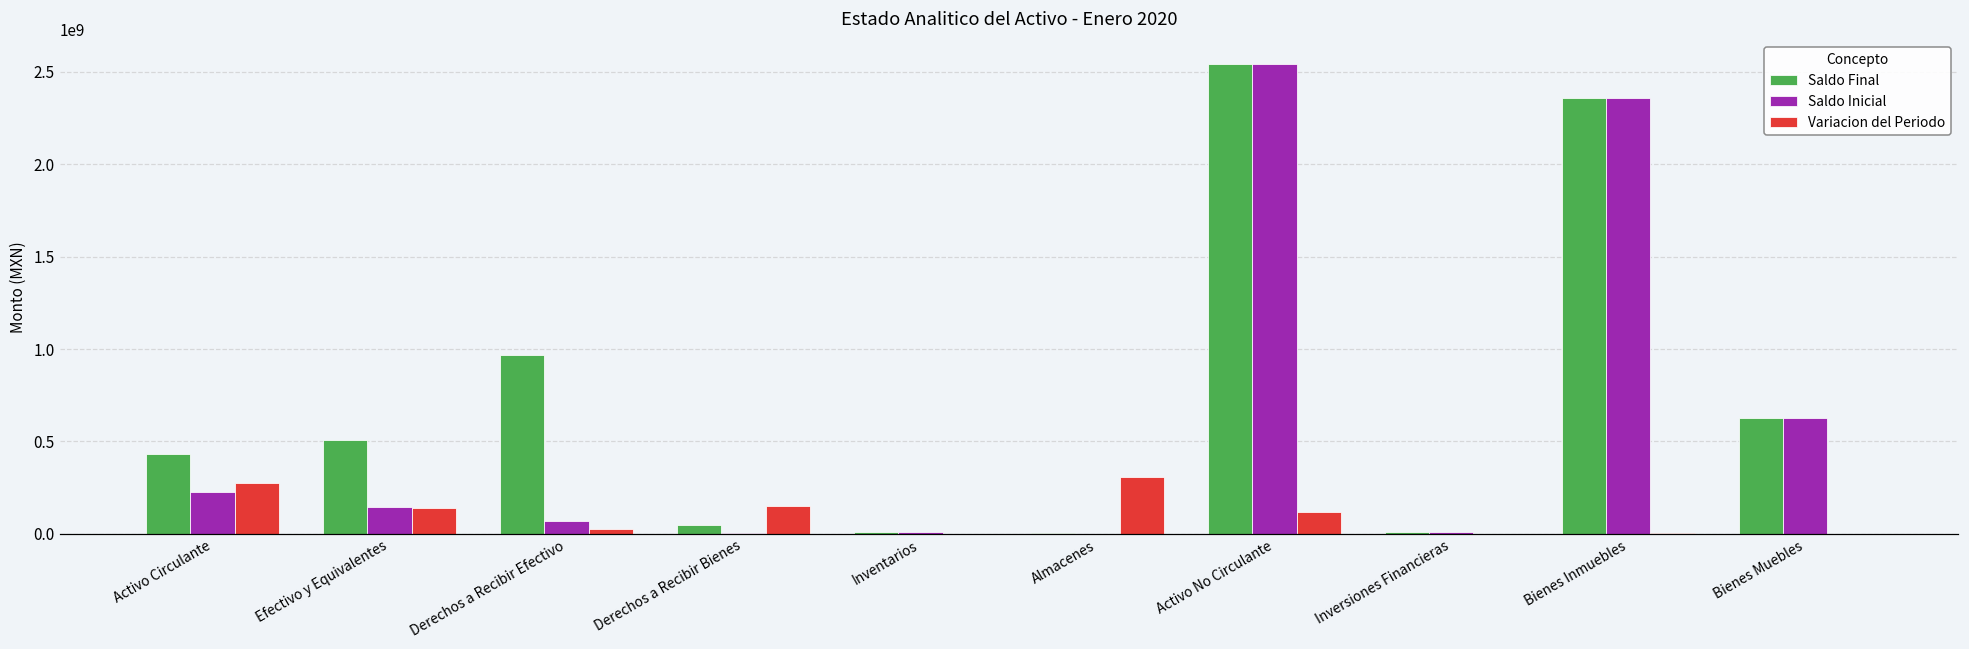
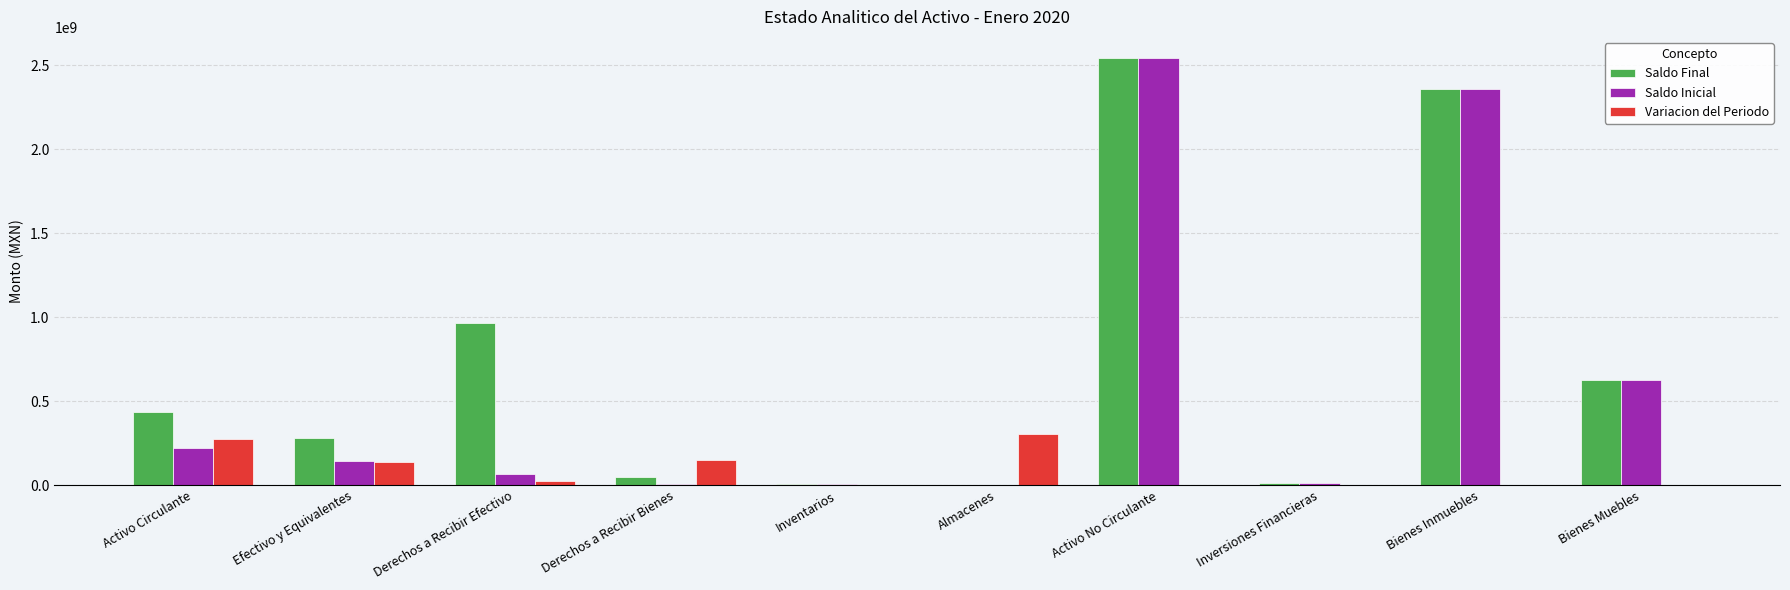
  {
    "Saldo Final": {
      "Activo Circulante": 430000000,
-     "Efectivo y Equivalentes": 510000000,
+     "Efectivo y Equivalentes": 280000000,
      "Derechos a Recibir Efectivo": 970000000,
      "Derechos a Recibir Bienes": 50000000,
      "Activo No Circulante": 2540000000,
      "Bienes Inmuebles": 2360000000,
      "Bienes Muebles": 630000000
    },
    "Saldo Inicial": {
      "Activo Circulante": 220000000,
      "Efectivo y Equivalentes": 140000000,
      "Derechos a Recibir Efectivo": 70000000,
      "Almacenes": 0,
      "Activo No Circulante": 2540000000,
      "Bienes Inmuebles": 2360000000,
      "Bienes Muebles": 630000000
    },
    "Variacion del Periodo": {
      "Activo Circulante": 270000000,
      "Efectivo y Equivalentes": 140000000,
      "Derechos a Recibir Efectivo": 30000000,
      "Derechos a Recibir Bienes": 150000000,
      "Inventarios": 0,
      "Almacenes": 300000000,
-     "Activo No Circulante": 120000000,
+     "Activo No Circulante": 0,
      "Bienes Muebles": 0
    }
  }
